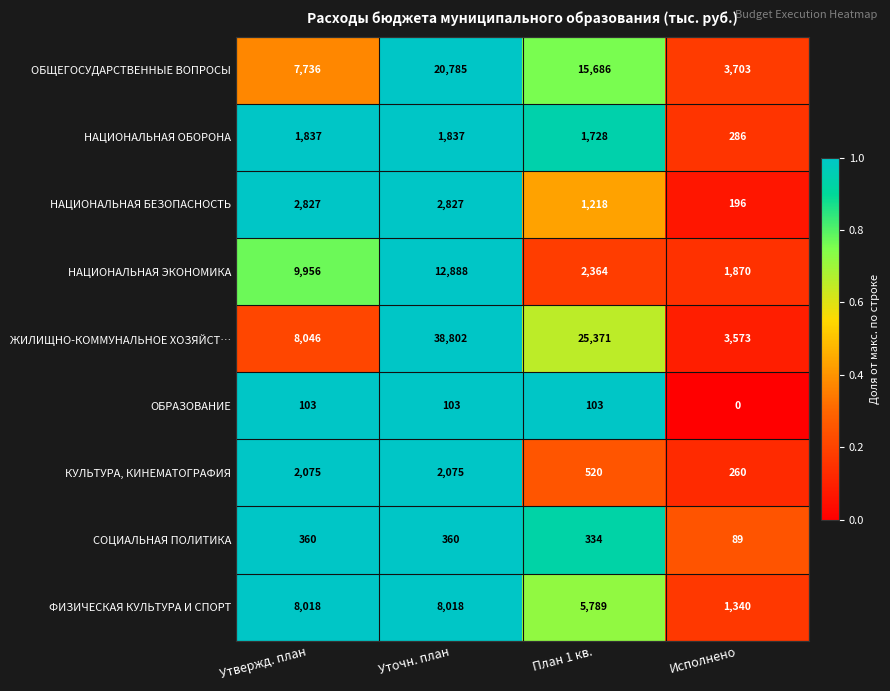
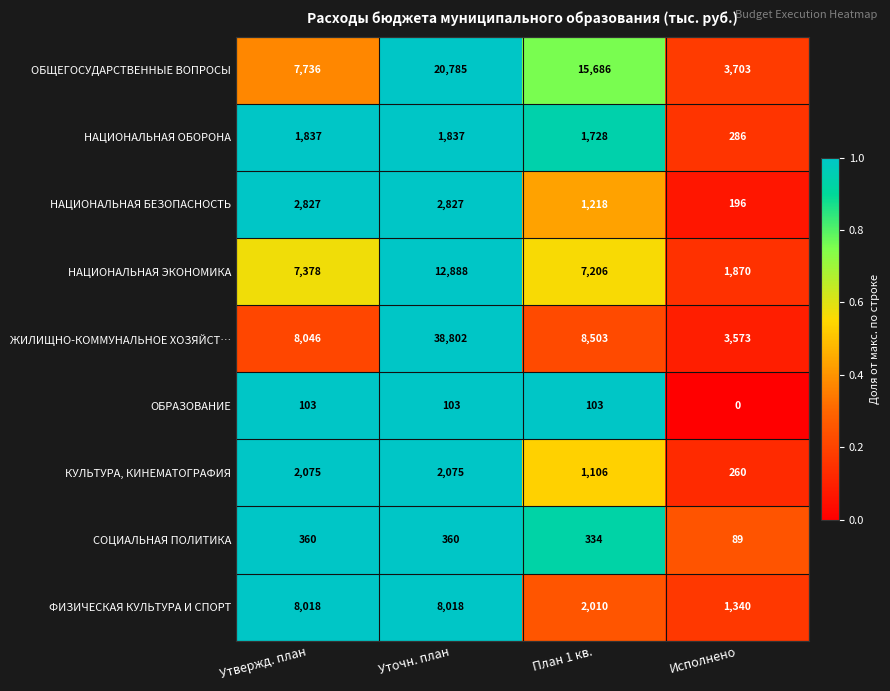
  {
    "ОБЩЕГОСУДАРСТВЕННЫЕ ВОПРОСЫ": {
      "Утвержд. план": "7,736",
      "Уточн. план": "20,785",
      "План 1 кв.": "15,686",
      "Исполнено": "3,703"
    },
    "НАЦИОНАЛЬНАЯ ОБОРОНА": {
      "Утвержд. план": "1,837",
      "Уточн. план": "1,837",
      "План 1 кв.": "1,728",
      "Исполнено": "286"
    },
    "НАЦИОНАЛЬНАЯ БЕЗОПАСНОСТЬ": {
      "Утвержд. план": "2,827",
      "Уточн. план": "2,827",
      "План 1 кв.": "1,218",
      "Исполнено": "196"
    },
    "НАЦИОНАЛЬНАЯ ЭКОНОМИКА": {
-     "Утвержд. план": "9,956",
+     "Утвержд. план": "7,378",
      "Уточн. план": "12,888",
-     "План 1 кв.": "2,364",
+     "План 1 кв.": "7,206",
      "Исполнено": "1,870"
    },
    "ЖИЛИЩНО-КОММУНАЛЬНОЕ ХОЗЯЙСТ…": {
      "Утвержд. план": "8,046",
      "Уточн. план": "38,802",
-     "План 1 кв.": "25,371",
+     "План 1 кв.": "8,503",
      "Исполнено": "3,573"
    },
    "ОБРАЗОВАНИЕ": {
      "Утвержд. план": "103",
      "Уточн. план": "103",
      "План 1 кв.": "103",
      "Исполнено": "0"
    },
    "КУЛЬТУРА, КИНЕМАТОГРАФИЯ": {
      "Утвержд. план": "2,075",
      "Уточн. план": "2,075",
-     "План 1 кв.": "520",
+     "План 1 кв.": "1,106",
      "Исполнено": "260"
    },
    "СОЦИАЛЬНАЯ ПОЛИТИКА": {
      "Утвержд. план": "360",
      "Уточн. план": "360",
      "План 1 кв.": "334",
      "Исполнено": "89"
    },
    "ФИЗИЧЕСКАЯ КУЛЬТУРА И СПОРТ": {
      "Утвержд. план": "8,018",
      "Уточн. план": "8,018",
-     "План 1 кв.": "5,789",
+     "План 1 кв.": "2,010",
      "Исполнено": "1,340"
    }
  }
